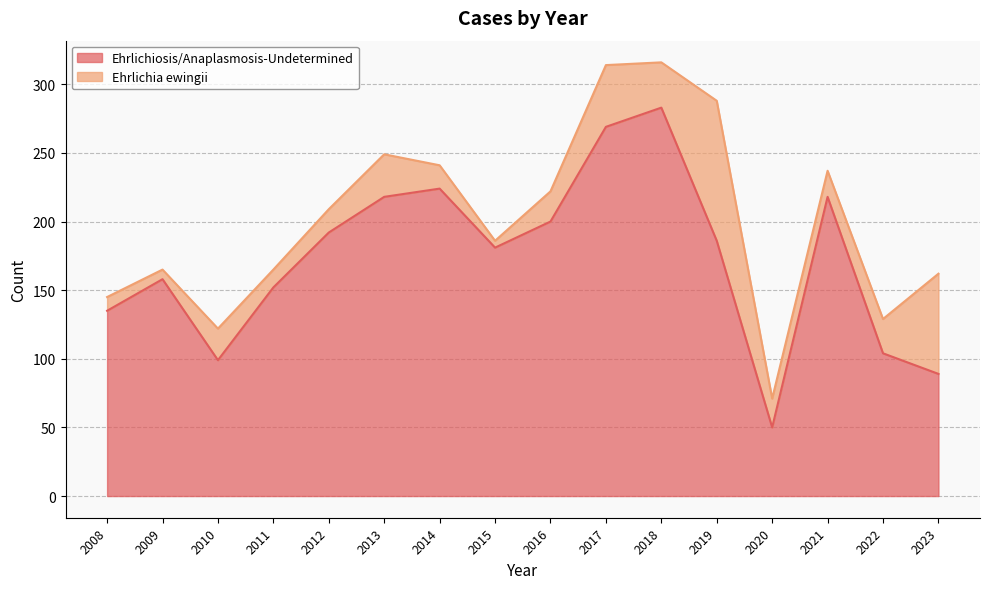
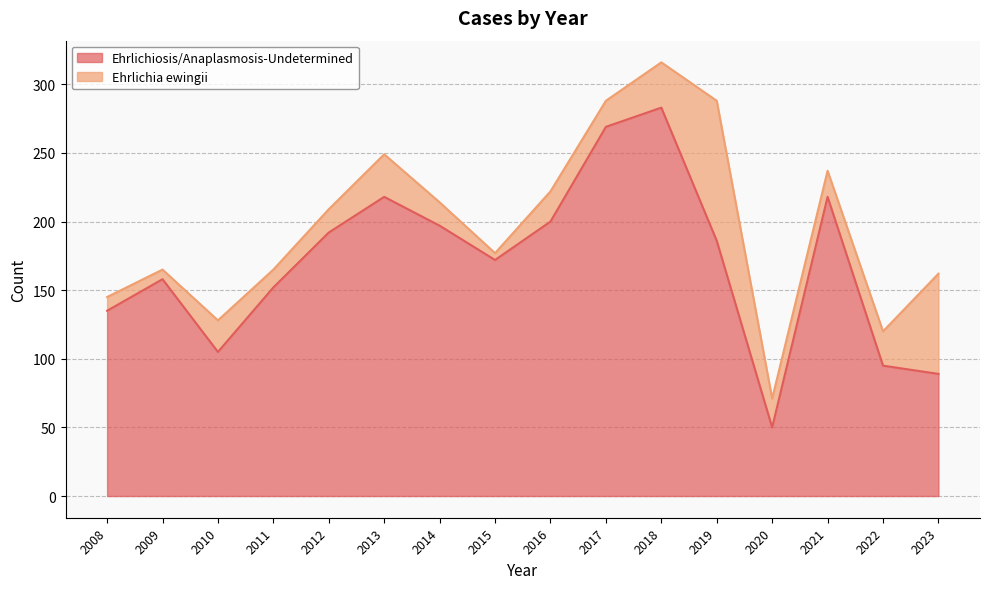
  {
    "Ehrlichiosis/Anaplasmosis-Undetermined": {
      "2008": 135,
      "2009": 158,
-     "2010": 99,
+     "2010": 105,
      "2011": 152,
      "2012": 192,
      "2013": 218,
-     "2014": 224,
-     "2015": 181,
+     "2014": 197,
+     "2015": 172,
      "2016": 200,
      "2017": 269,
      "2018": 283,
      "2019": 186,
      "2020": 50,
      "2021": 218,
-     "2022": 104,
+     "2022": 95,
      "2023": 89
    },
    "Ehrlichia ewingii": {
      "2008": 10,
      "2009": 7,
      "2010": 23,
      "2011": 13,
      "2012": 17,
      "2013": 31,
      "2014": 17,
      "2015": 5,
      "2016": 22,
-     "2017": 45,
+     "2017": 19,
      "2018": 33,
      "2019": 102,
      "2020": 21,
      "2021": 19,
      "2022": 25,
      "2023": 73
    }
  }
